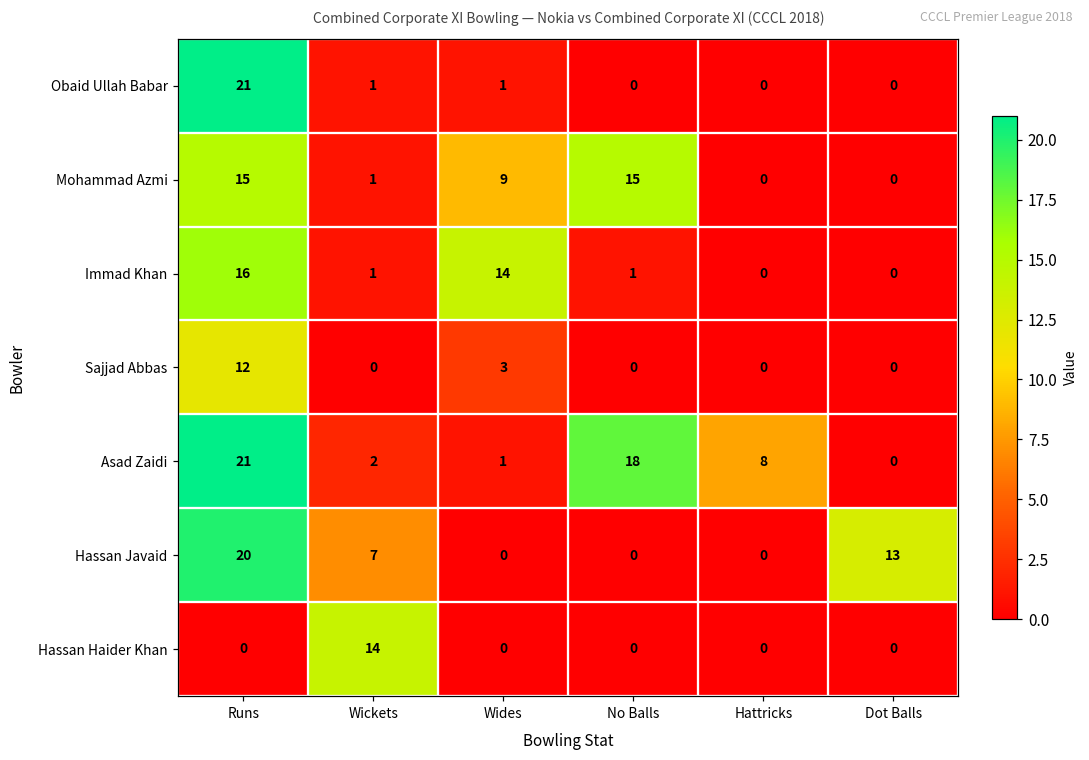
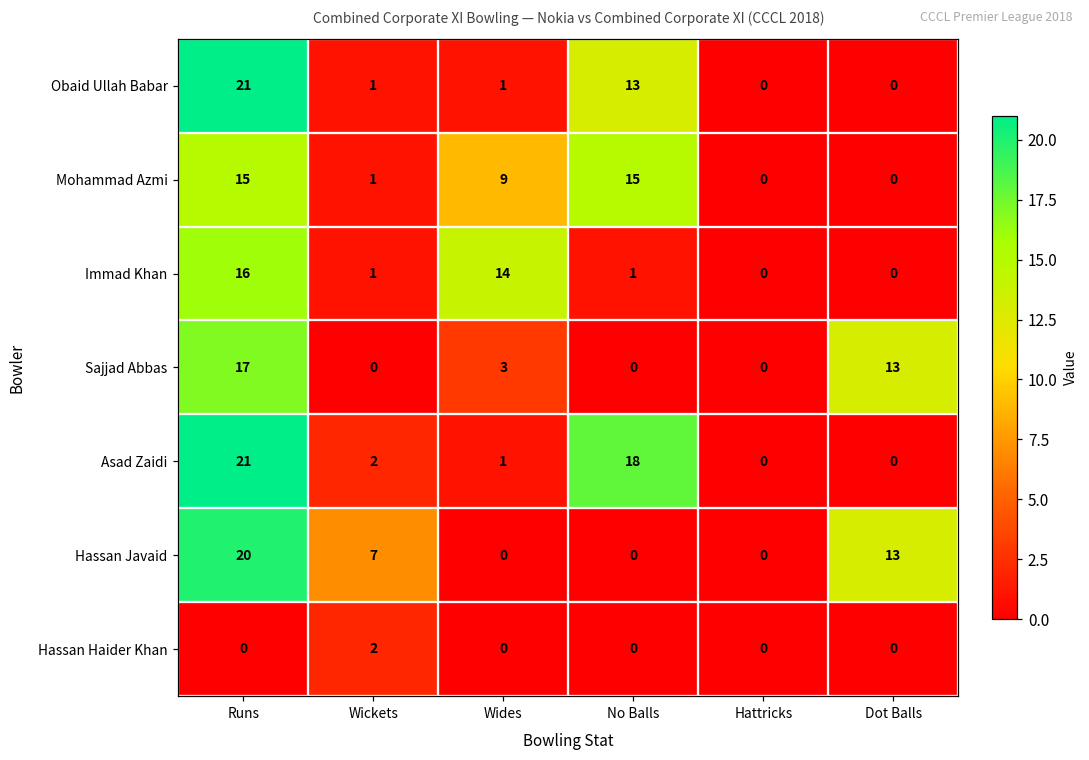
  {
    "Obaid Ullah Babar": {
      "Runs": 21,
      "Wickets": 1,
      "Wides": 1,
-     "No Balls": 0,
+     "No Balls": 13,
      "Hattricks": 0,
      "Dot Balls": 0
    },
    "Mohammad Azmi": {
      "Runs": 15,
      "Wickets": 1,
      "Wides": 9,
      "No Balls": 15,
      "Hattricks": 0,
      "Dot Balls": 0
    },
    "Immad Khan": {
      "Runs": 16,
      "Wickets": 1,
      "Wides": 14,
      "No Balls": 1,
      "Hattricks": 0,
      "Dot Balls": 0
    },
    "Sajjad Abbas": {
-     "Runs": 12,
+     "Runs": 17,
      "Wickets": 0,
      "Wides": 3,
      "No Balls": 0,
      "Hattricks": 0,
-     "Dot Balls": 0
+     "Dot Balls": 13
    },
    "Asad Zaidi": {
      "Runs": 21,
      "Wickets": 2,
      "Wides": 1,
      "No Balls": 18,
-     "Hattricks": 8,
+     "Hattricks": 0,
      "Dot Balls": 0
    },
    "Hassan Javaid": {
      "Runs": 20,
      "Wickets": 7,
      "Wides": 0,
      "No Balls": 0,
      "Hattricks": 0,
      "Dot Balls": 13
    },
    "Hassan Haider Khan": {
      "Runs": 0,
-     "Wickets": 14,
+     "Wickets": 2,
      "Wides": 0,
      "No Balls": 0,
      "Hattricks": 0,
      "Dot Balls": 0
    }
  }
